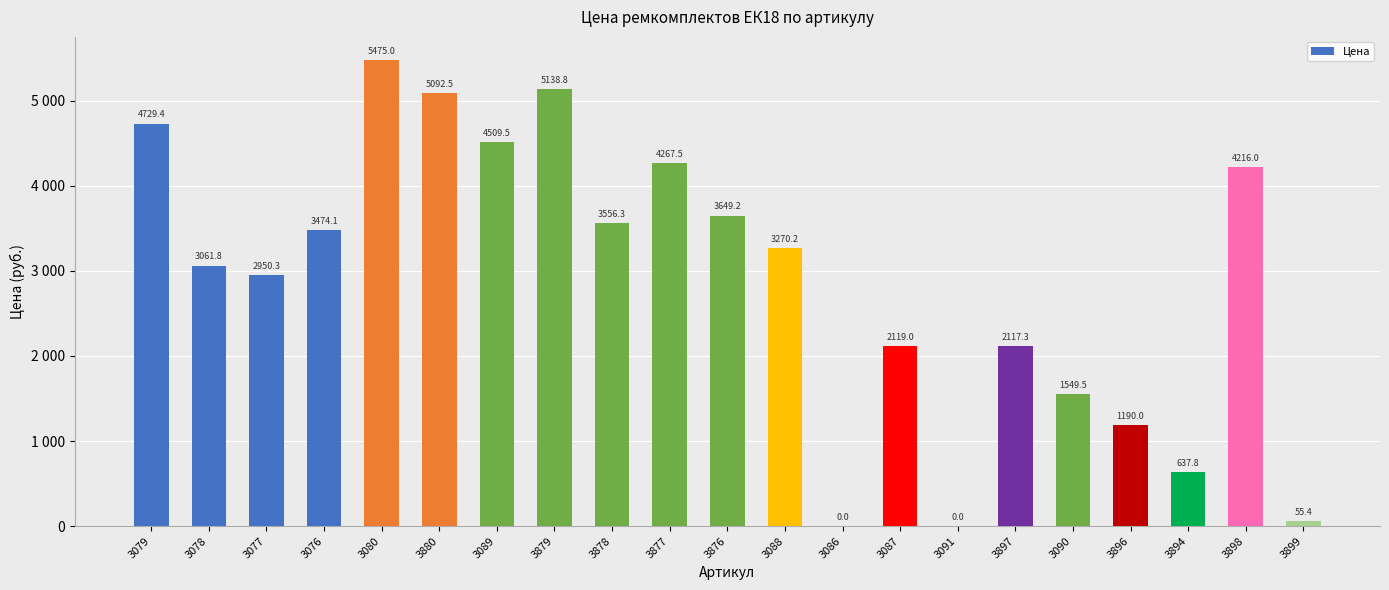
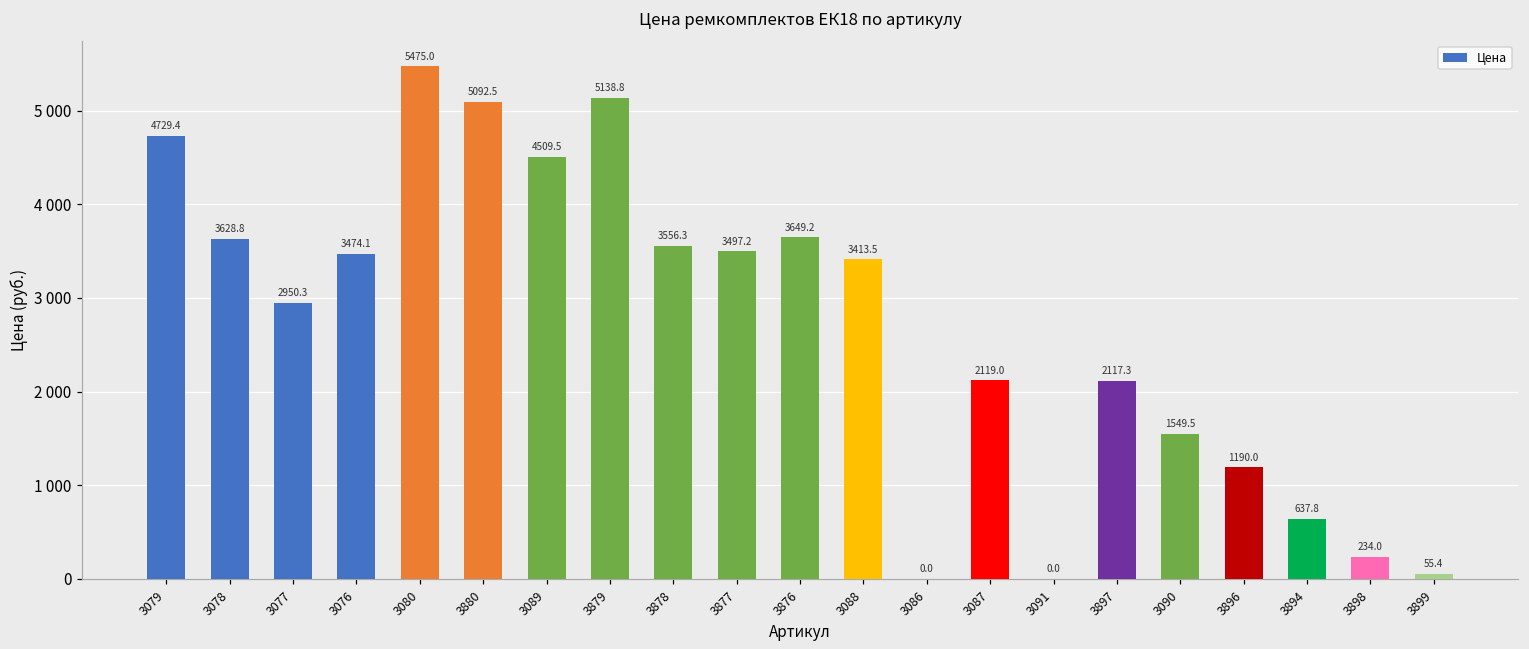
  {
    "3079": 4729.4,
-   "3078": 3061.8,
+   "3078": 3628.8,
    "3077": 2950.3,
    "3076": 3474.1,
    "3080": 5475.0,
    "3880": 5092.5,
    "3089": 4509.5,
    "3879": 5138.8,
    "3878": 3556.3,
-   "3877": 4267.5,
+   "3877": 3497.2,
    "3876": 3649.2,
-   "3088": 3270.2,
+   "3088": 3413.5,
    "3086": 0.0,
    "3087": 2119.0,
    "3091": 0.0,
    "3897": 2117.3,
    "3090": 1549.5,
    "3896": 1190.0,
    "3894": 637.8,
-   "3898": 4216.0,
+   "3898": 234.0,
    "3899": 55.4
  }
